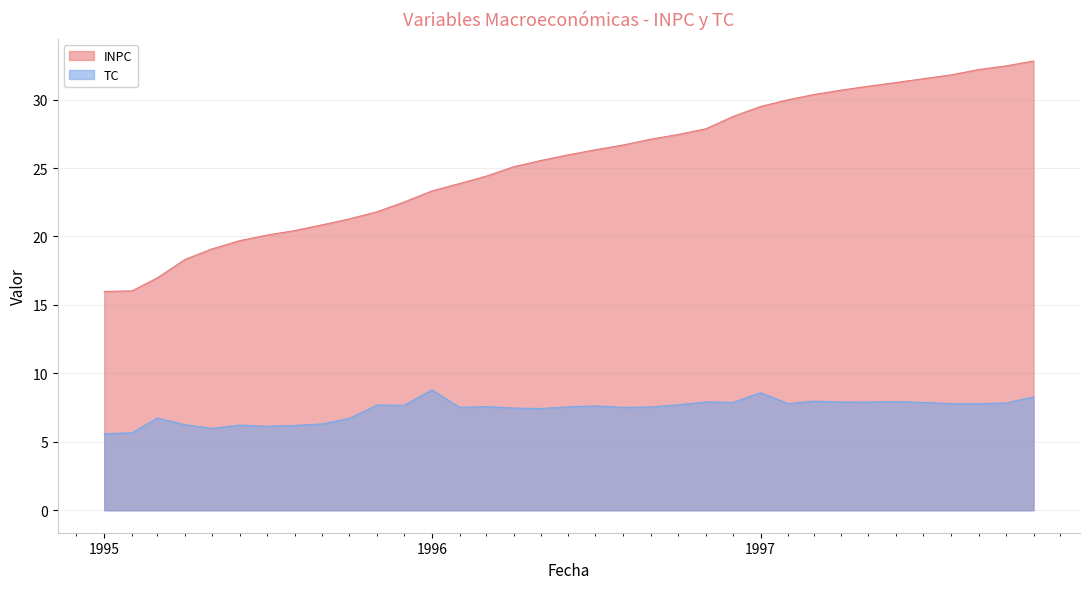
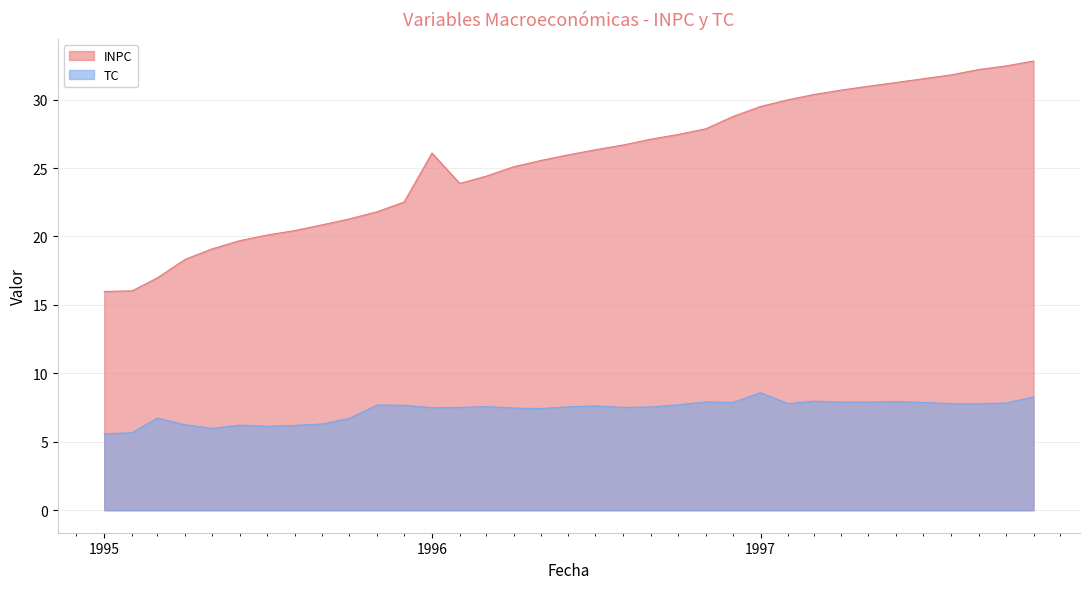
  {
    "INPC": {
      "1995": 16.0,
-     "1996": 23.3,
+     "1996": 26.1,
      "1997": 29.5
    },
    "TC": {
      "1995": 5.6,
-     "1996": 8.8,
+     "1996": 7.5,
      "1997": 8.6
    }
  }
